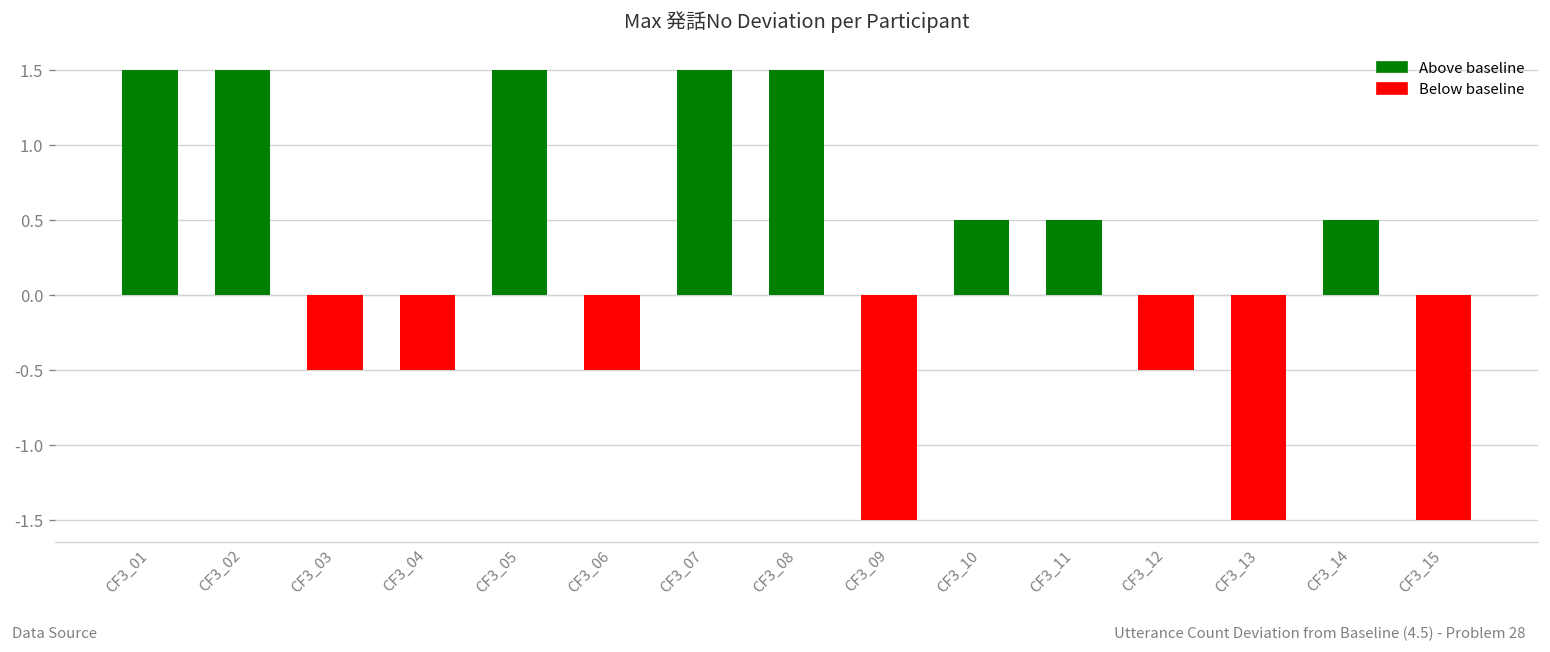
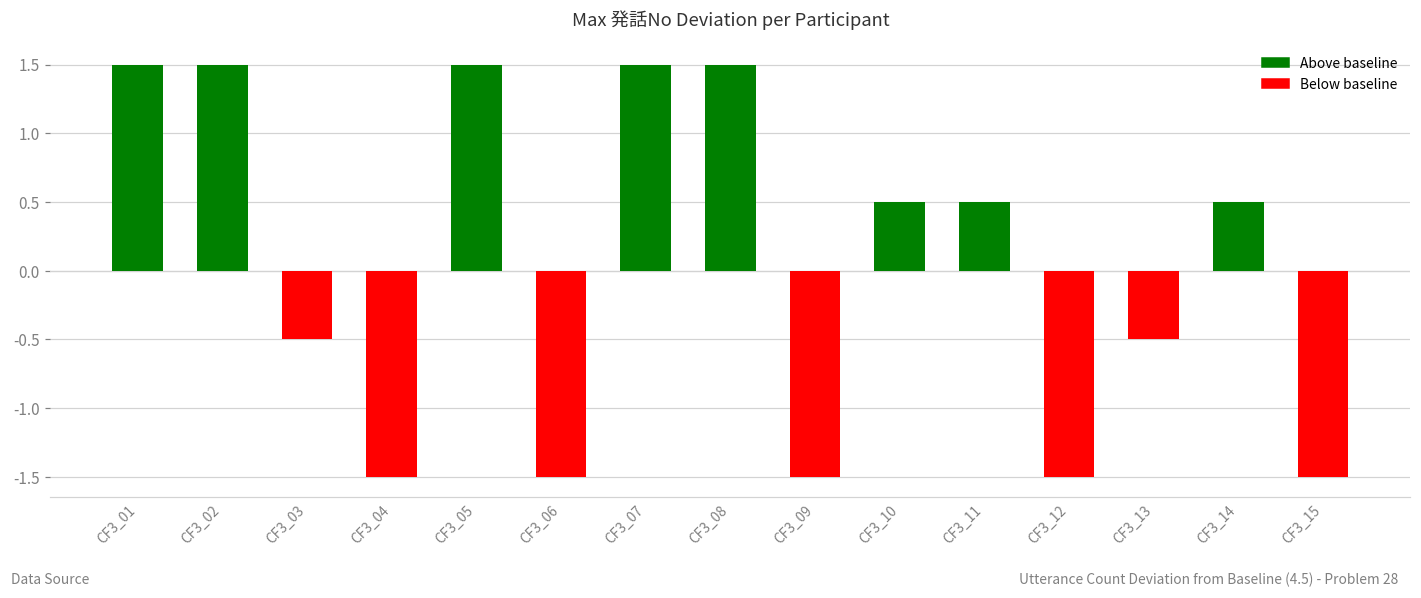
  {
    "CF3_01": 1.50,
    "CF3_02": 1.50,
    "CF3_03": -0.50,
-   "CF3_04": -0.50,
+   "CF3_04": -1.50,
    "CF3_05": 1.50,
-   "CF3_06": -0.50,
+   "CF3_06": -1.50,
    "CF3_07": 1.50,
    "CF3_08": 1.50,
    "CF3_09": -1.50,
    "CF3_10": 0.50,
    "CF3_11": 0.50,
-   "CF3_12": -0.50,
-   "CF3_13": -1.50,
+   "CF3_12": -1.50,
+   "CF3_13": -0.50,
    "CF3_14": 0.50,
    "CF3_15": -1.50
  }
